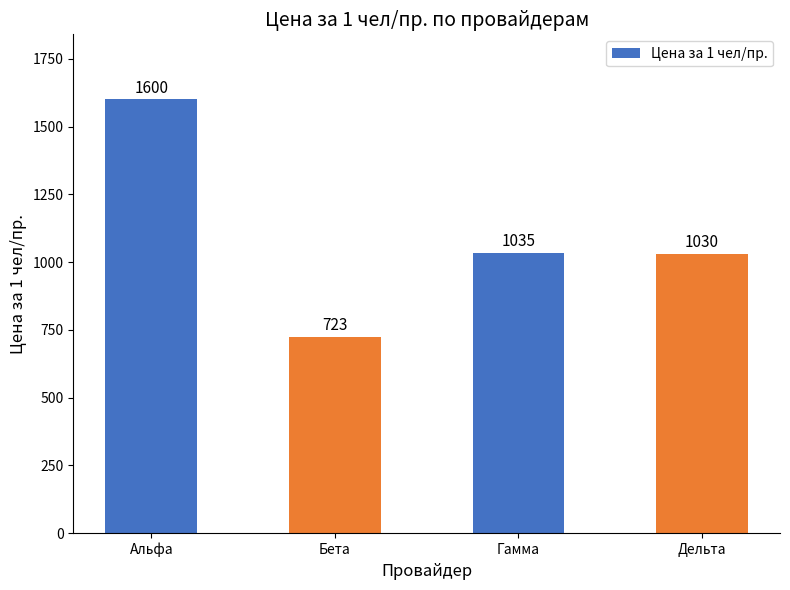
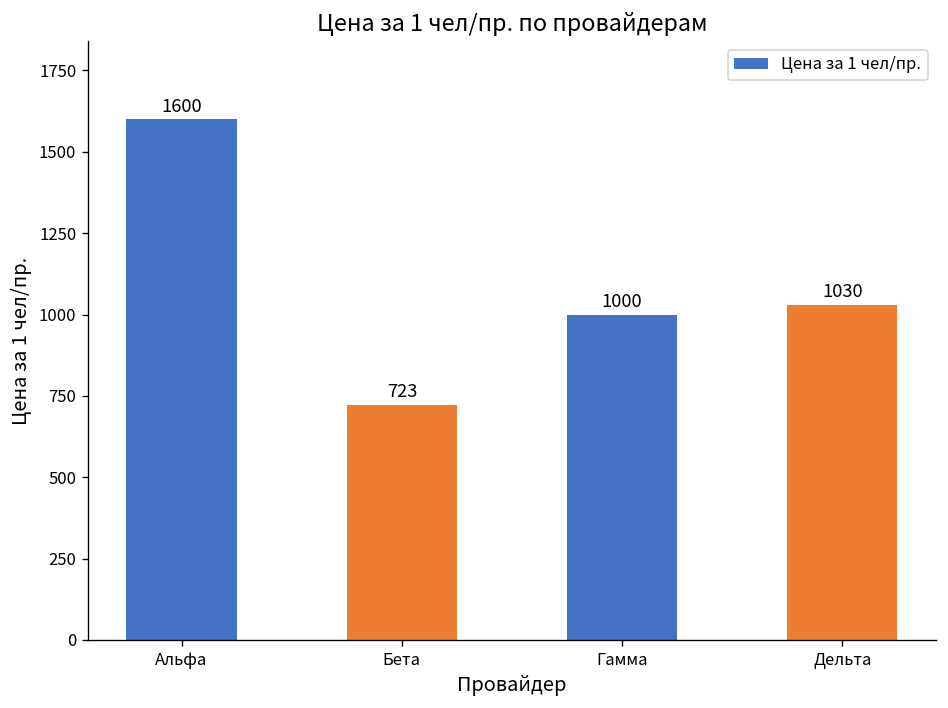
  {
    "Альфа": 1600,
    "Бета": 723,
-   "Гамма": 1035,
+   "Гамма": 1000,
    "Дельта": 1030
  }
